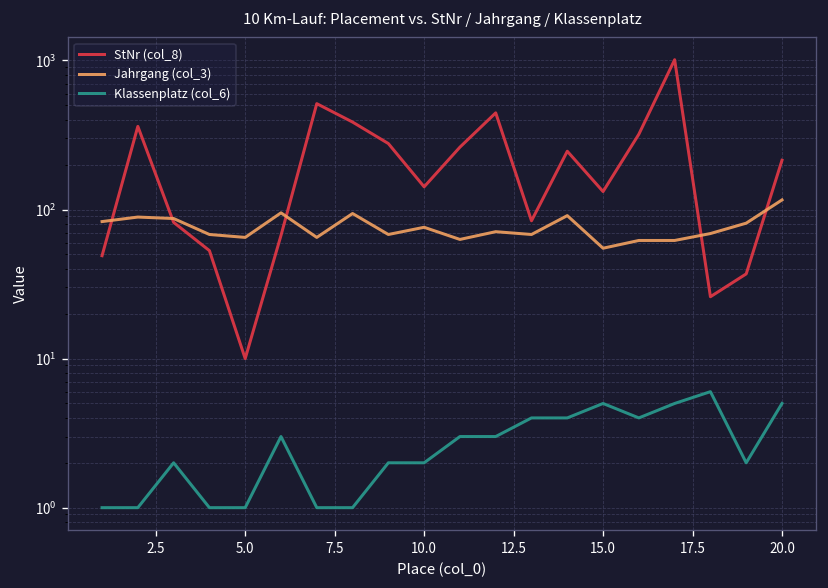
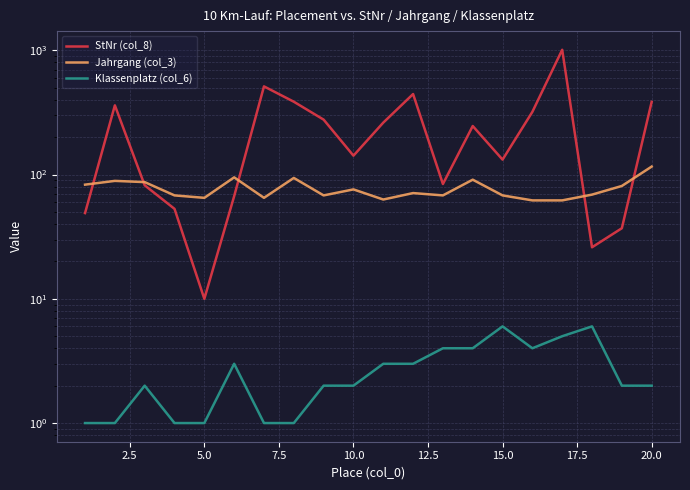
  {
    "StNr (col_8)": {
      "5.0": 10,
      "10.0": 140,
      "15.0": 130,
-     "20.0": 210
+     "20.0": 390
    },
    "Jahrgang (col_3)": {
      "5.0": 70,
      "10.0": 80,
-     "15.0": 60,
+     "15.0": 70,
      "20.0": 120
    },
    "Klassenplatz (col_6)": {
      "5.0": 1,
      "10.0": 2,
-     "15.0": 5,
-     "20.0": 5
+     "15.0": 6,
+     "20.0": 2
    }
  }
